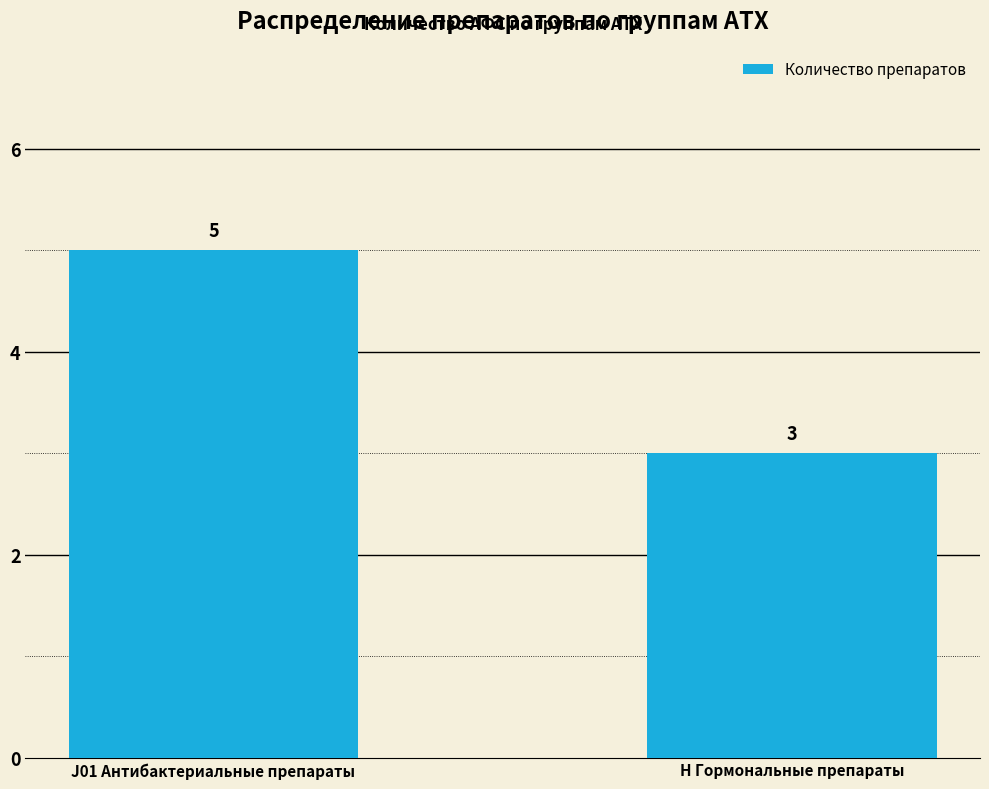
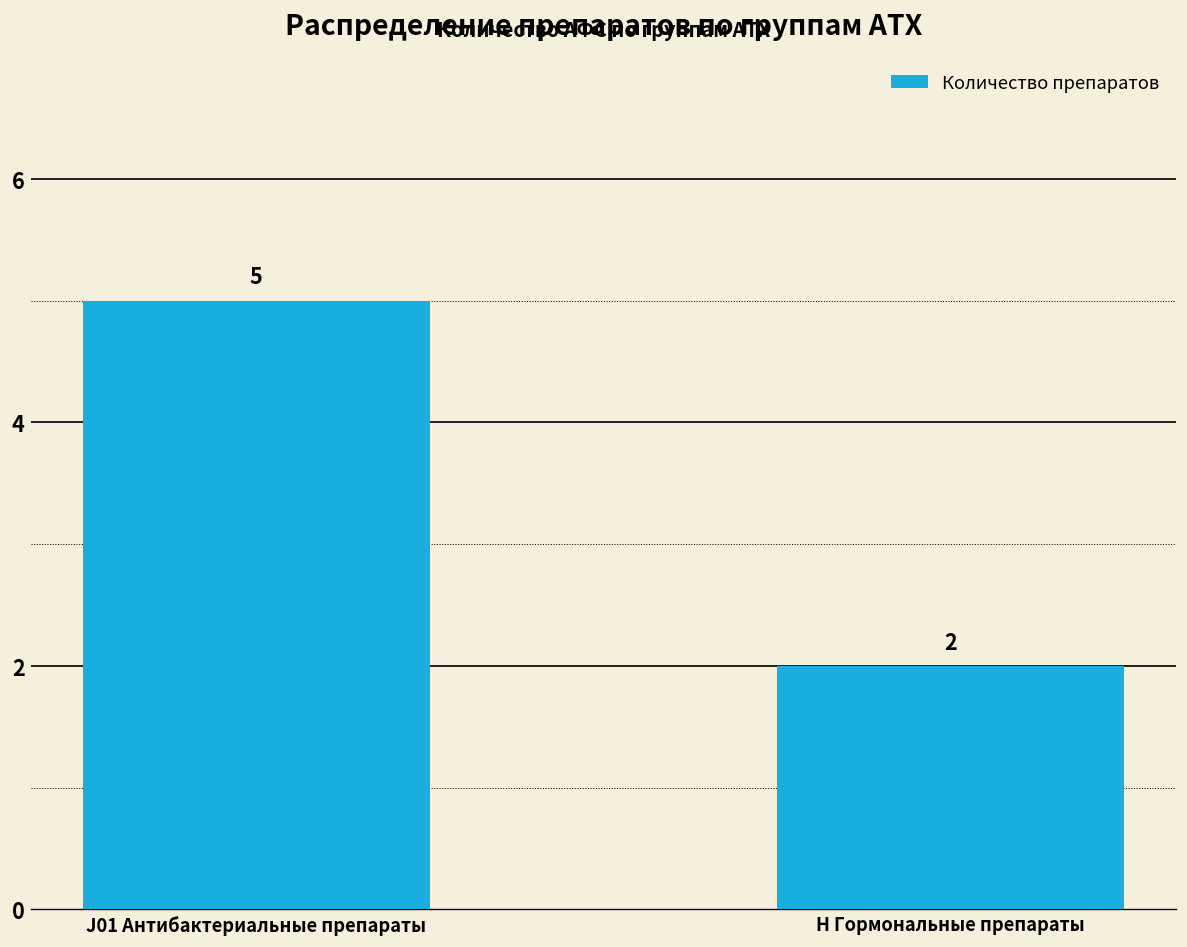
  {
    "J01 Антибактериальные препараты": 5,
-   "H Гормональные препараты": 3
+   "H Гормональные препараты": 2
  }
